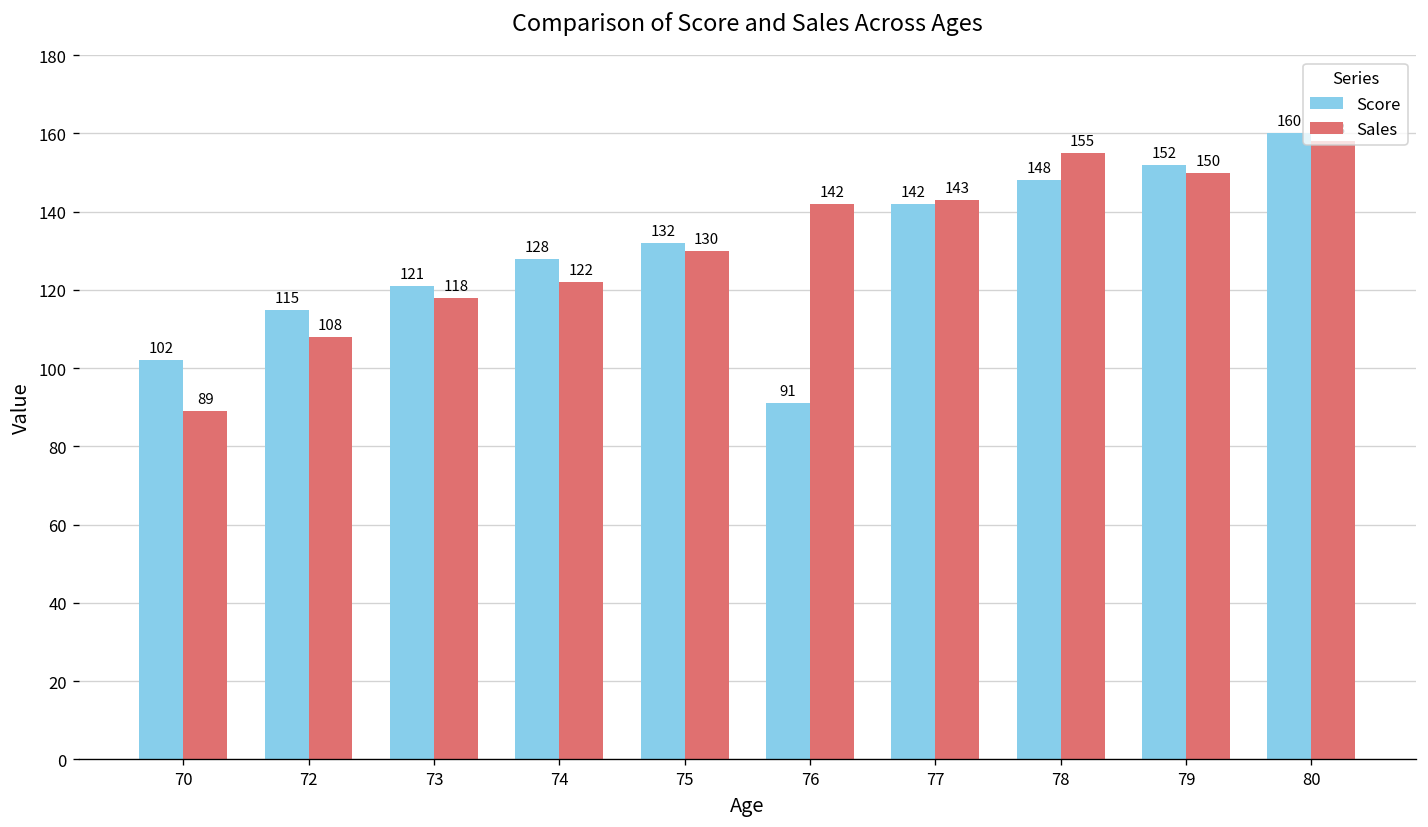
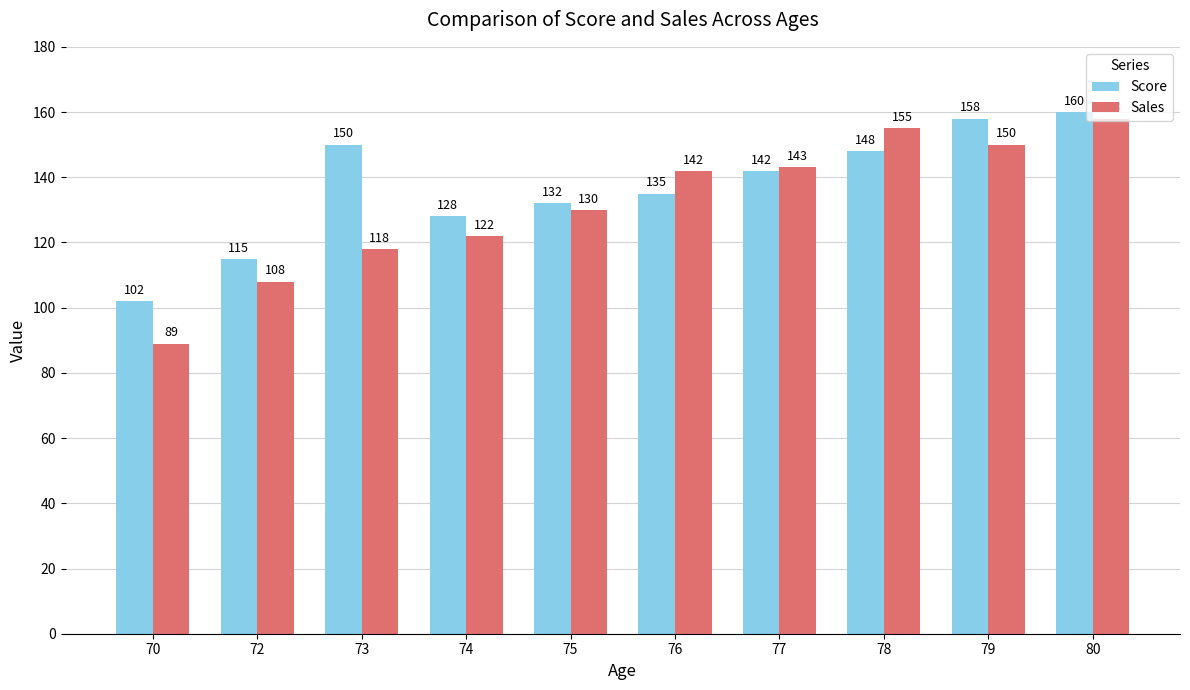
  {
    "Score": {
      "70": 102,
      "72": 115,
-     "73": 121,
+     "73": 150,
      "74": 128,
      "75": 132,
-     "76": 91,
+     "76": 135,
      "77": 142,
      "78": 148,
-     "79": 152,
+     "79": 158,
      "80": 160
    },
    "Sales": {
      "70": 89,
      "72": 108,
      "73": 118,
      "74": 122,
      "75": 130,
      "76": 142,
      "77": 143,
      "78": 155,
      "79": 150
    }
  }
